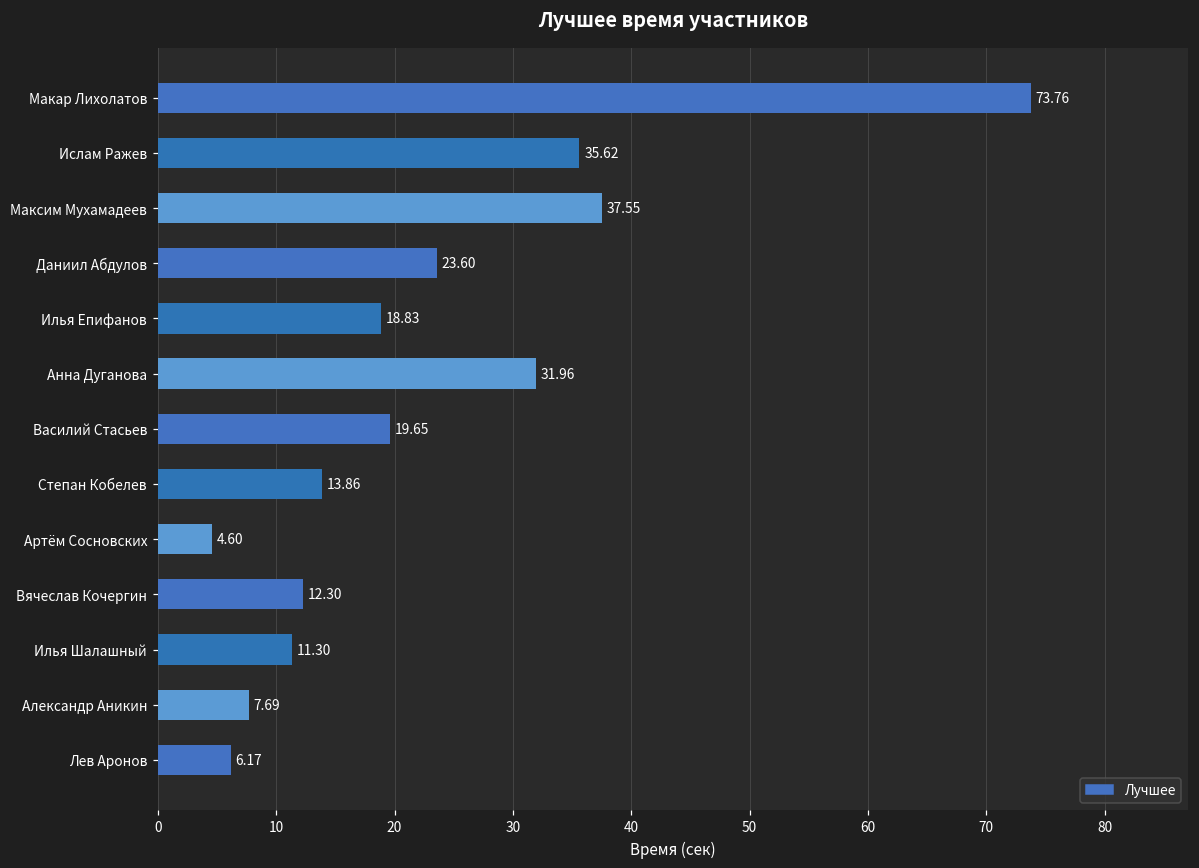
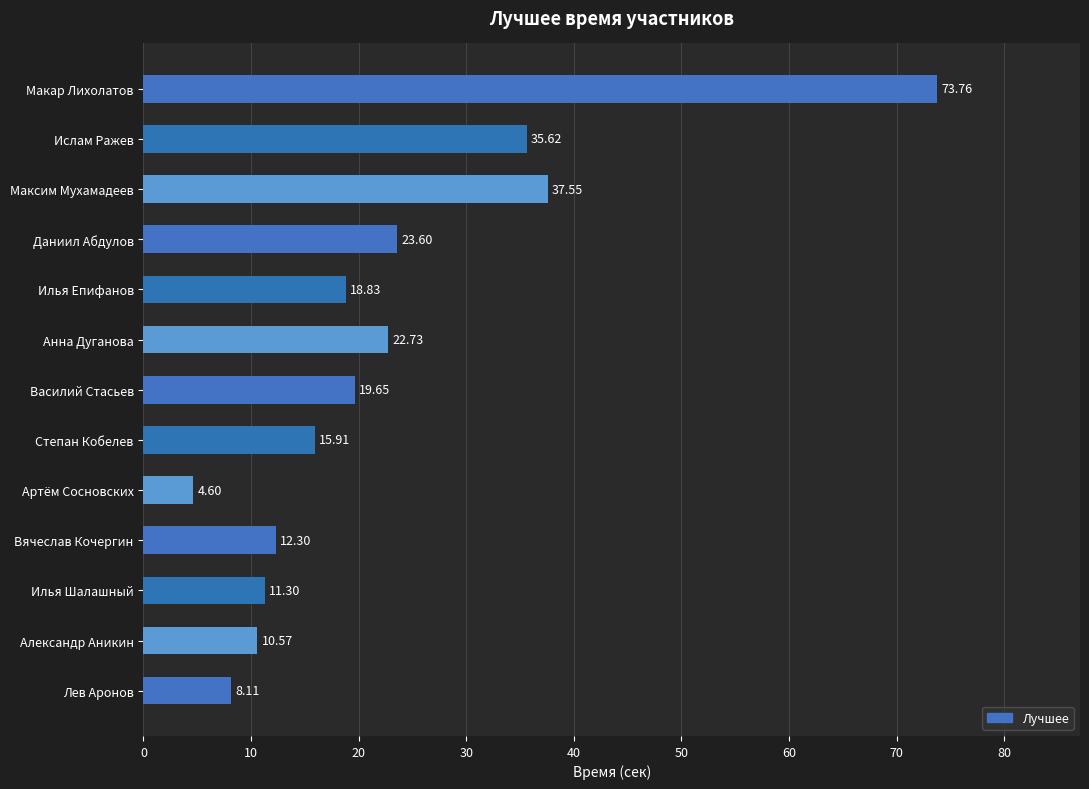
  {
    "Макар Лихолатов": 73.76,
    "Ислам Ражев": 35.62,
    "Максим Мухамадеев": 37.55,
    "Даниил Абдулов": 23.60,
    "Илья Епифанов": 18.83,
-   "Анна Дуганова": 31.96,
+   "Анна Дуганова": 22.73,
    "Василий Стасьев": 19.65,
-   "Степан Кобелев": 13.86,
+   "Степан Кобелев": 15.91,
    "Артём Сосновских": 4.60,
    "Вячеслав Кочергин": 12.30,
    "Илья Шалашный": 11.30,
-   "Александр Аникин": 7.69,
-   "Лев Аронов": 6.17
+   "Александр Аникин": 10.57,
+   "Лев Аронов": 8.11
  }
